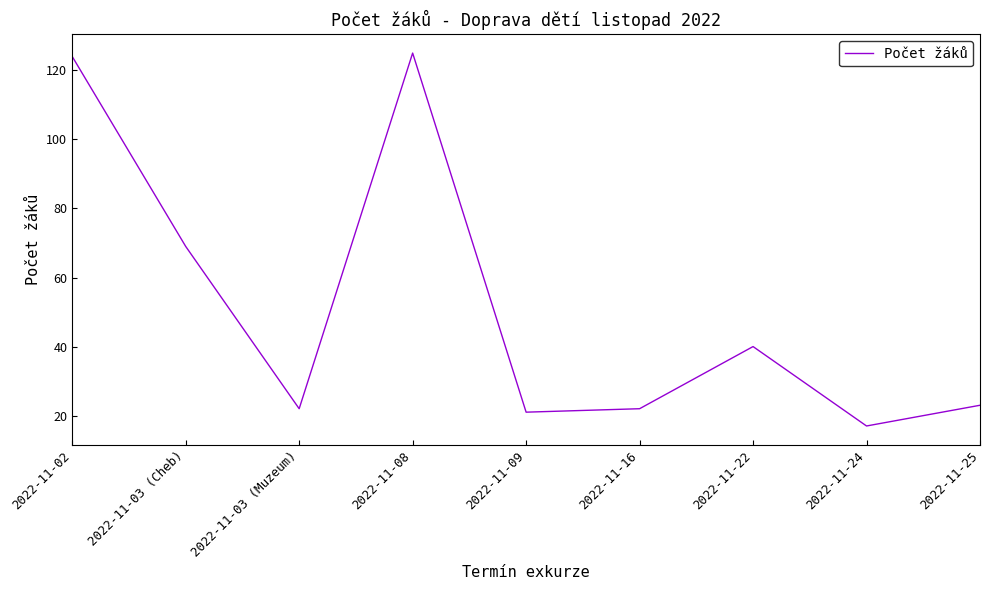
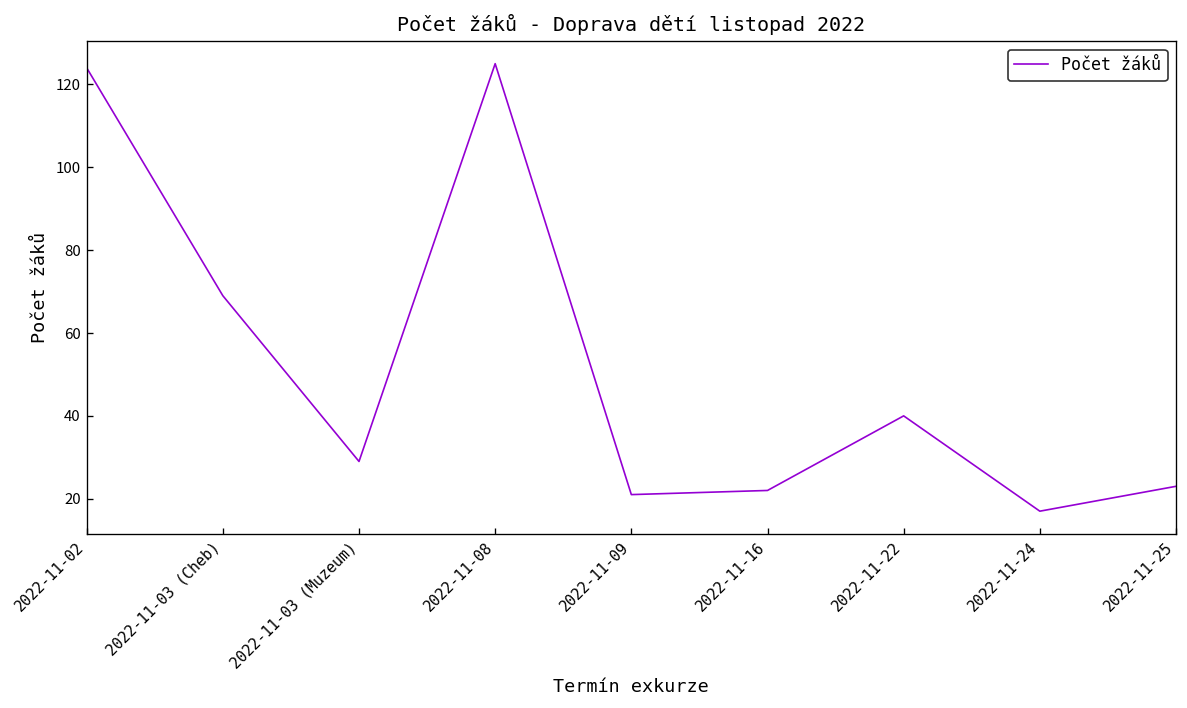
  {
    "2022-11-02": 124,
    "2022-11-03 (Cheb)": 69,
-   "2022-11-03 (Muzeum)": 22,
+   "2022-11-03 (Muzeum)": 29,
    "2022-11-08": 125,
    "2022-11-09": 21,
    "2022-11-16": 22,
    "2022-11-22": 40,
    "2022-11-24": 17,
    "2022-11-25": 23
  }
